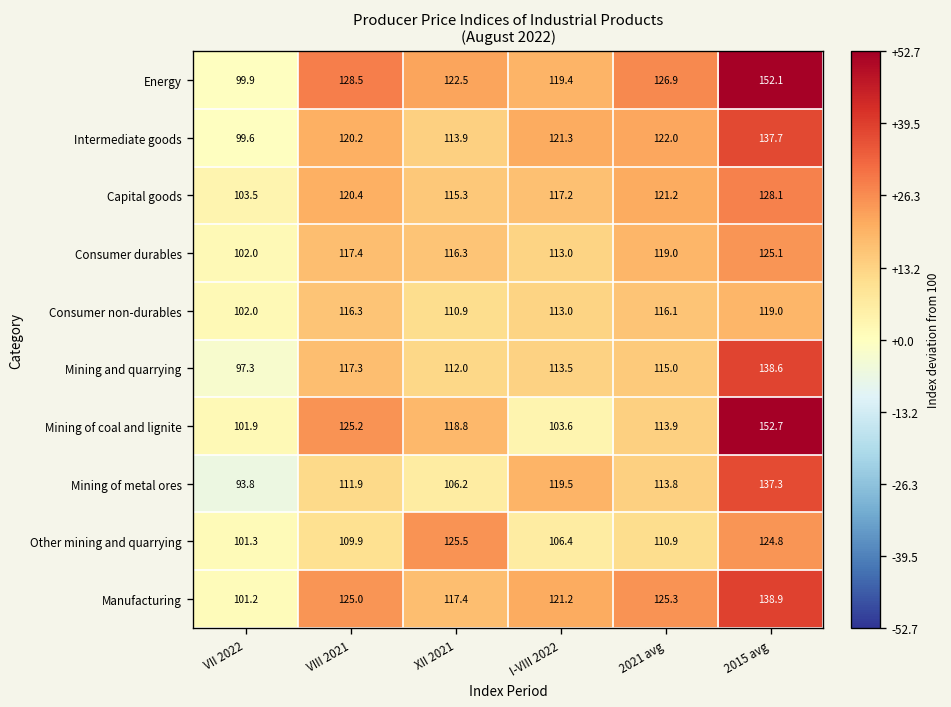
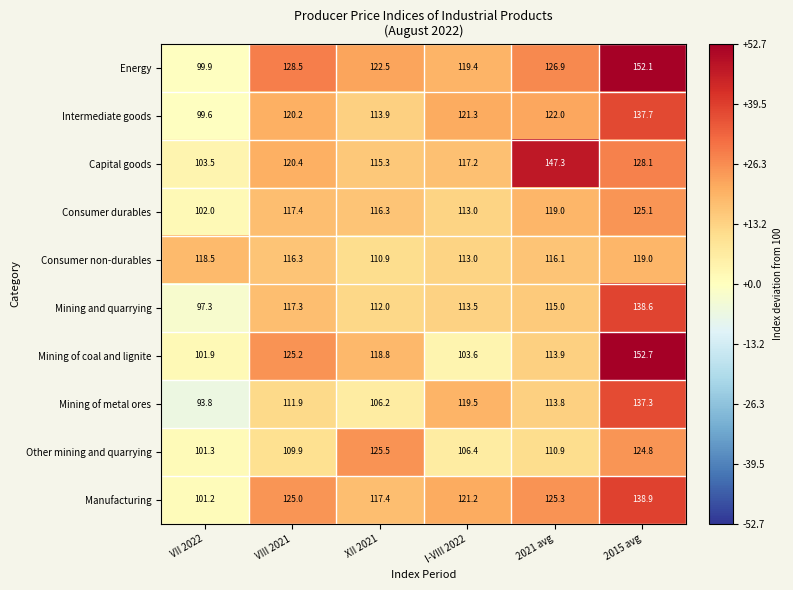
  {
    "Energy": {
      "VII 2022": 99.9,
      "VIII 2021": 128.5,
      "XII 2021": 122.5,
      "I-VIII 2022": 119.4,
      "2021 avg": 126.9,
      "2015 avg": 152.1
    },
    "Intermediate goods": {
      "VII 2022": 99.6,
      "VIII 2021": 120.2,
      "XII 2021": 113.9,
      "I-VIII 2022": 121.3,
      "2021 avg": 122.0,
      "2015 avg": 137.7
    },
    "Capital goods": {
      "VII 2022": 103.5,
      "VIII 2021": 120.4,
      "XII 2021": 115.3,
      "I-VIII 2022": 117.2,
-     "2021 avg": 121.2,
+     "2021 avg": 147.3,
      "2015 avg": 128.1
    },
    "Consumer durables": {
      "VII 2022": 102.0,
      "VIII 2021": 117.4,
      "XII 2021": 116.3,
      "I-VIII 2022": 113.0,
      "2021 avg": 119.0,
      "2015 avg": 125.1
    },
    "Consumer non-durables": {
-     "VII 2022": 102.0,
+     "VII 2022": 118.5,
      "VIII 2021": 116.3,
      "XII 2021": 110.9,
      "I-VIII 2022": 113.0,
      "2021 avg": 116.1,
      "2015 avg": 119.0
    },
    "Mining and quarrying": {
      "VII 2022": 97.3,
      "VIII 2021": 117.3,
      "XII 2021": 112.0,
      "I-VIII 2022": 113.5,
      "2021 avg": 115.0,
      "2015 avg": 138.6
    },
    "Mining of coal and lignite": {
      "VII 2022": 101.9,
      "VIII 2021": 125.2,
      "XII 2021": 118.8,
      "I-VIII 2022": 103.6,
      "2021 avg": 113.9,
      "2015 avg": 152.7
    },
    "Mining of metal ores": {
      "VII 2022": 93.8,
      "VIII 2021": 111.9,
      "XII 2021": 106.2,
      "I-VIII 2022": 119.5,
      "2021 avg": 113.8,
      "2015 avg": 137.3
    },
    "Other mining and quarrying": {
      "VII 2022": 101.3,
      "VIII 2021": 109.9,
      "XII 2021": 125.5,
      "I-VIII 2022": 106.4,
      "2021 avg": 110.9,
      "2015 avg": 124.8
    },
    "Manufacturing": {
      "VII 2022": 101.2,
      "VIII 2021": 125.0,
      "XII 2021": 117.4,
      "I-VIII 2022": 121.2,
      "2021 avg": 125.3,
      "2015 avg": 138.9
    }
  }
